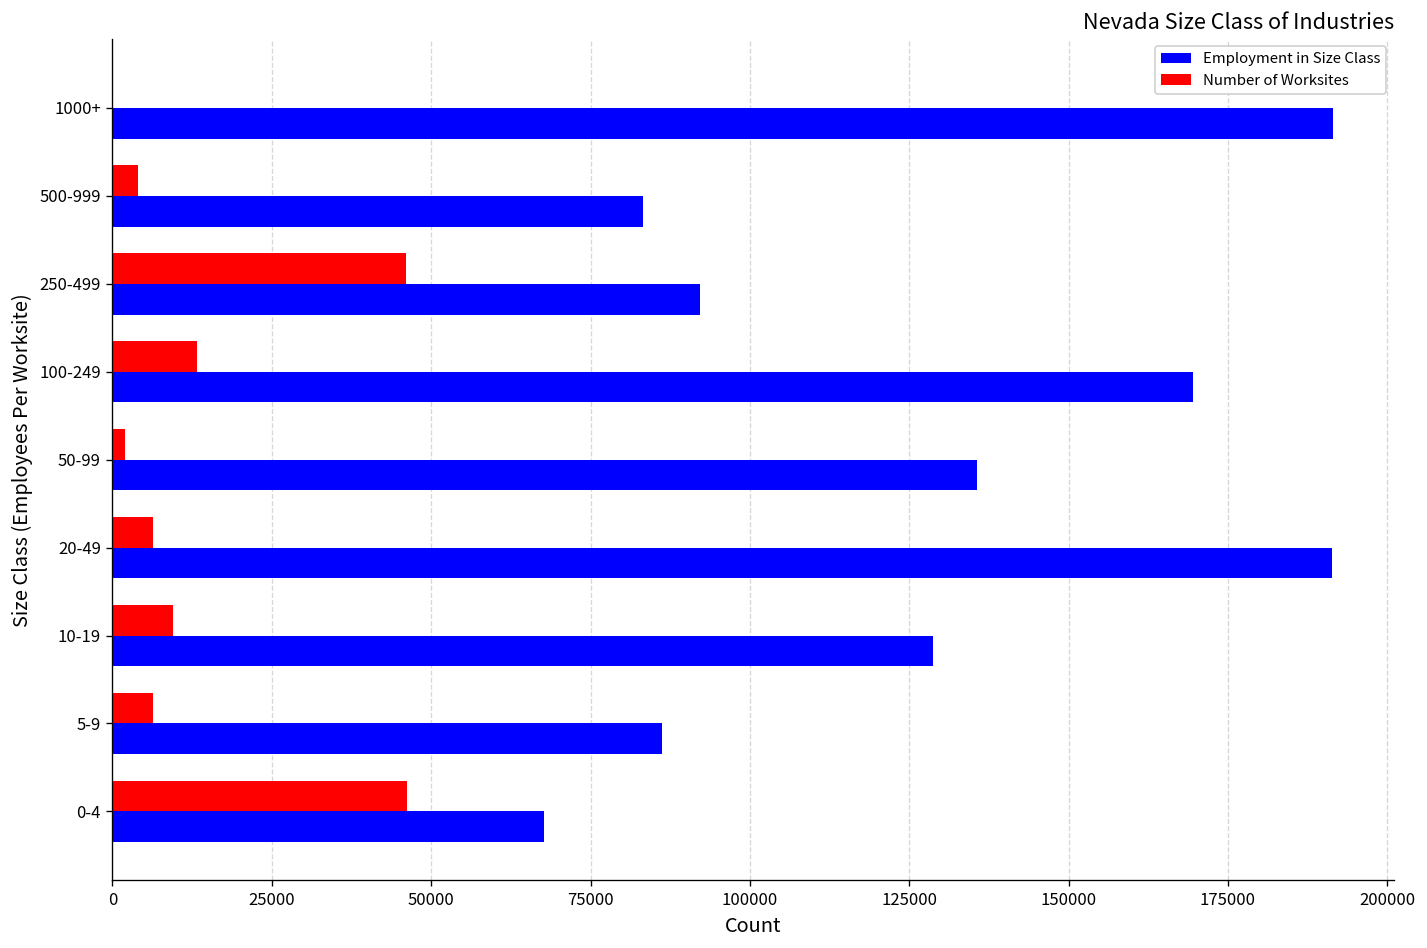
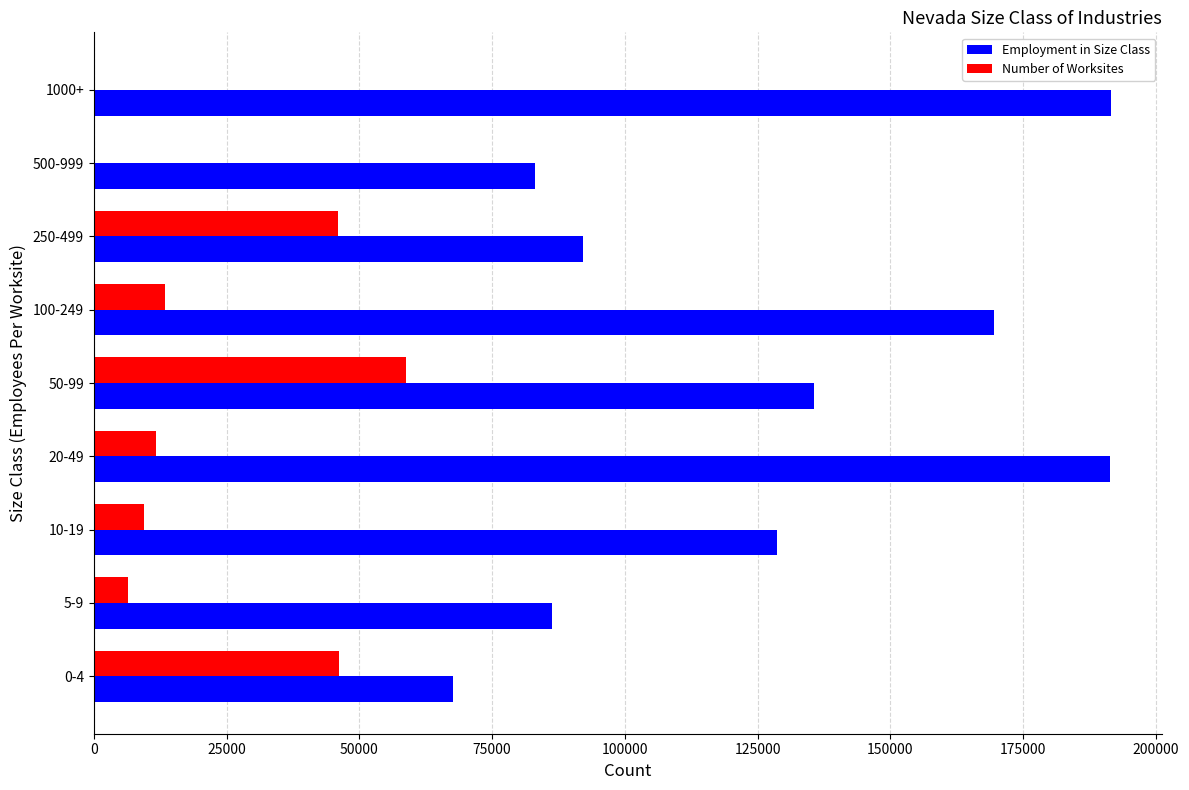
  {
    "Employment in Size Class": {
      "1000+": 191000,
      "500-999": 83000,
      "250-499": 92000,
      "100-249": 170000,
      "50-99": 136000,
      "20-49": 191000,
      "10-19": 129000,
      "5-9": 86000,
      "0-4": 68000
    },
    "Number of Worksites": {
-     "500-999": 4000,
+     "500-999": 0,
      "250-499": 46000,
      "100-249": 13000,
-     "50-99": 2000,
-     "20-49": 6000,
+     "50-99": 59000,
+     "20-49": 12000,
      "10-19": 10000,
      "5-9": 6000,
      "0-4": 46000
    }
  }
